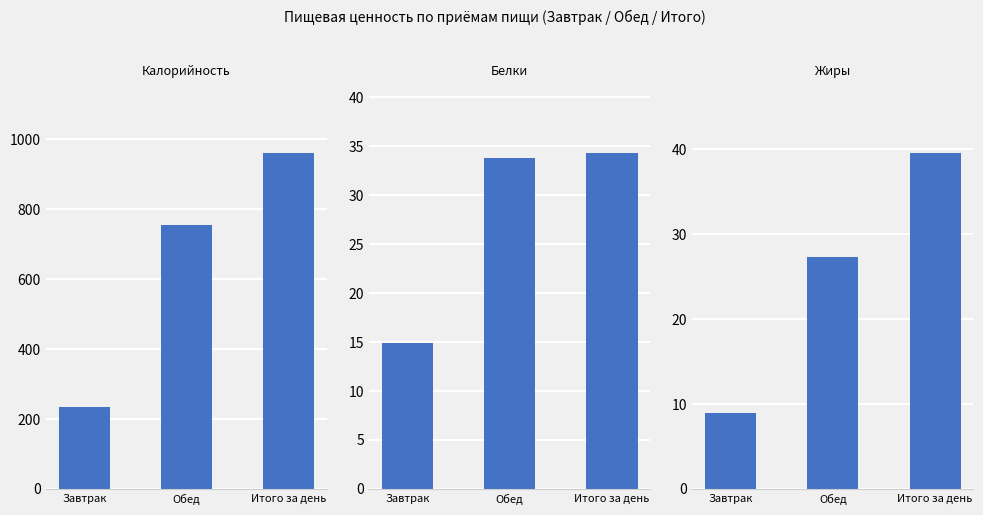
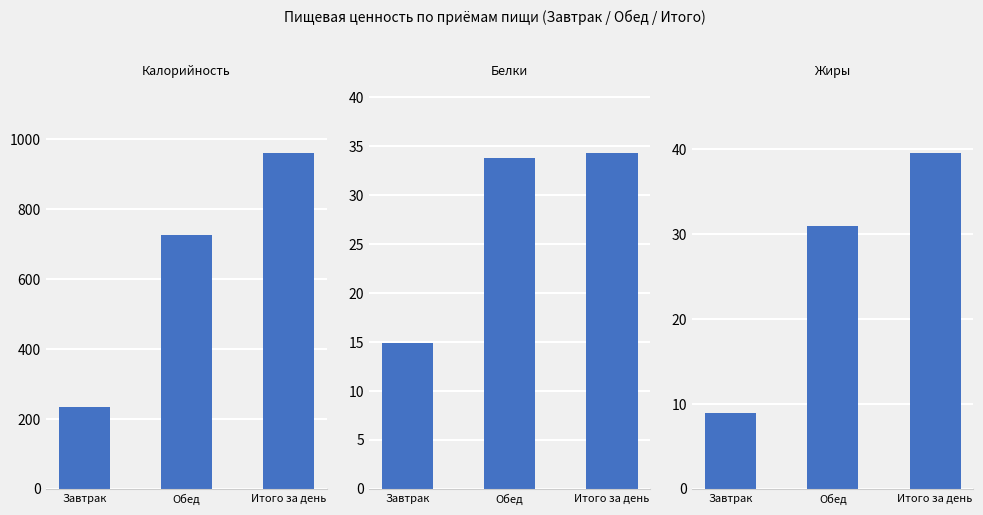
  {
    "Калорийность": {
      "Завтрак": 230,
-     "Обед": 760,
+     "Обед": 730,
      "Итого за день": 960
    },
    "Белки": {
      "Завтрак": 15,
      "Обед": 34,
      "Итого за день": 34
    },
    "Жиры": {
      "Завтрак": 9,
-     "Обед": 27,
+     "Обед": 31,
      "Итого за день": 40
    }
  }
